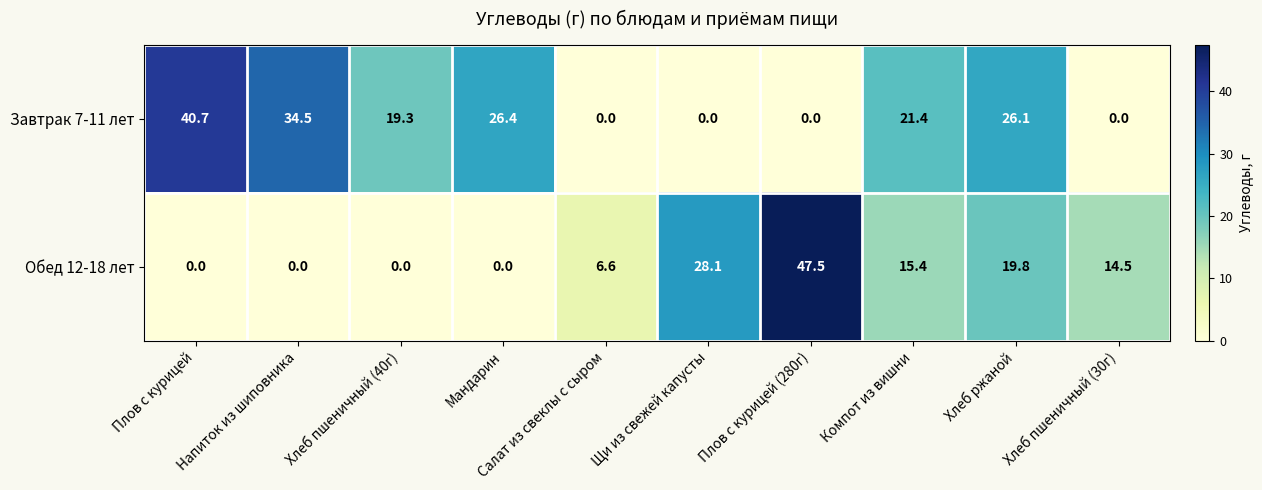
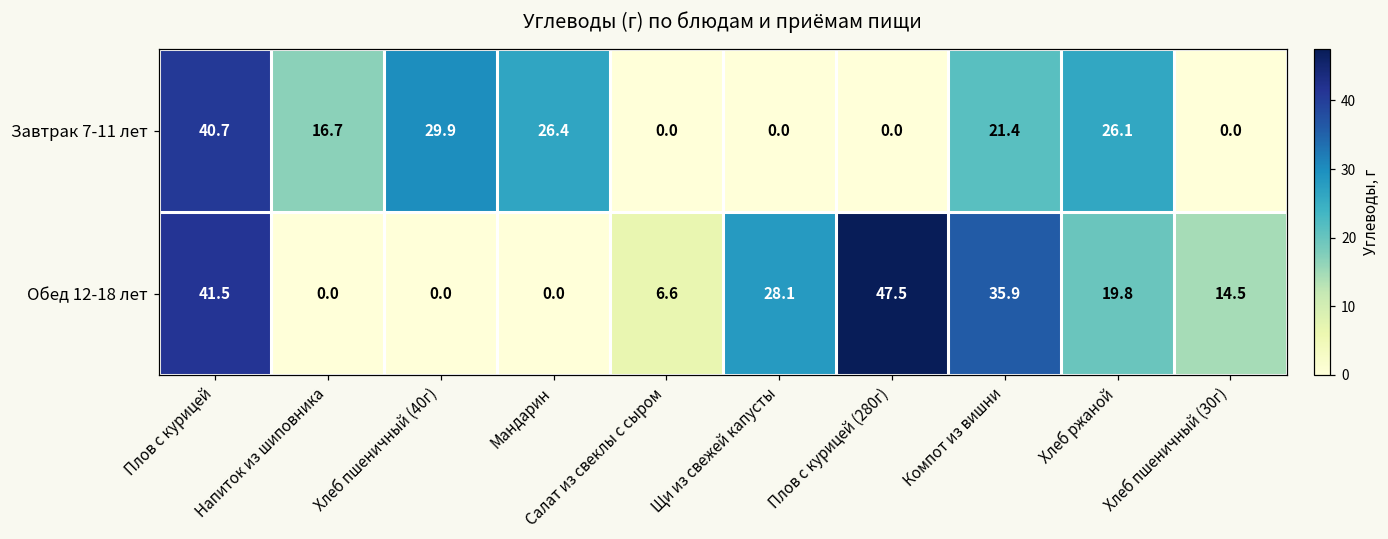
  {
    "Завтрак 7-11 лет": {
      "Плов с курицей": 40.7,
-     "Напиток из шиповника": 34.5,
-     "Хлеб пшеничный (40г)": 19.3,
+     "Напиток из шиповника": 16.7,
+     "Хлеб пшеничный (40г)": 29.9,
      "Мандарин": 26.4,
      "Салат из свеклы с сыром": 0.0,
      "Щи из свежей капусты": 0.0,
      "Плов с курицей (280г)": 0.0,
      "Компот из вишни": 21.4,
      "Хлеб ржаной": 26.1,
      "Хлеб пшеничный (30г)": 0.0
    },
    "Обед 12-18 лет": {
-     "Плов с курицей": 0.0,
+     "Плов с курицей": 41.5,
      "Напиток из шиповника": 0.0,
      "Хлеб пшеничный (40г)": 0.0,
      "Мандарин": 0.0,
      "Салат из свеклы с сыром": 6.6,
      "Щи из свежей капусты": 28.1,
      "Плов с курицей (280г)": 47.5,
-     "Компот из вишни": 15.4,
+     "Компот из вишни": 35.9,
      "Хлеб ржаной": 19.8,
      "Хлеб пшеничный (30г)": 14.5
    }
  }
